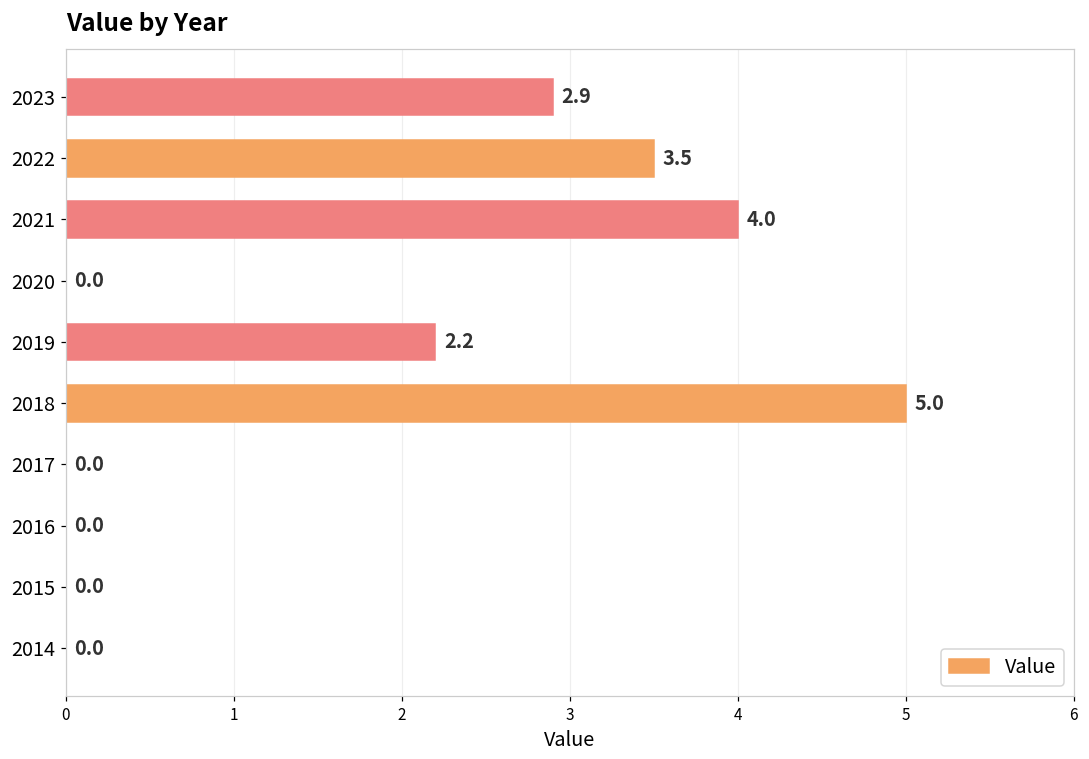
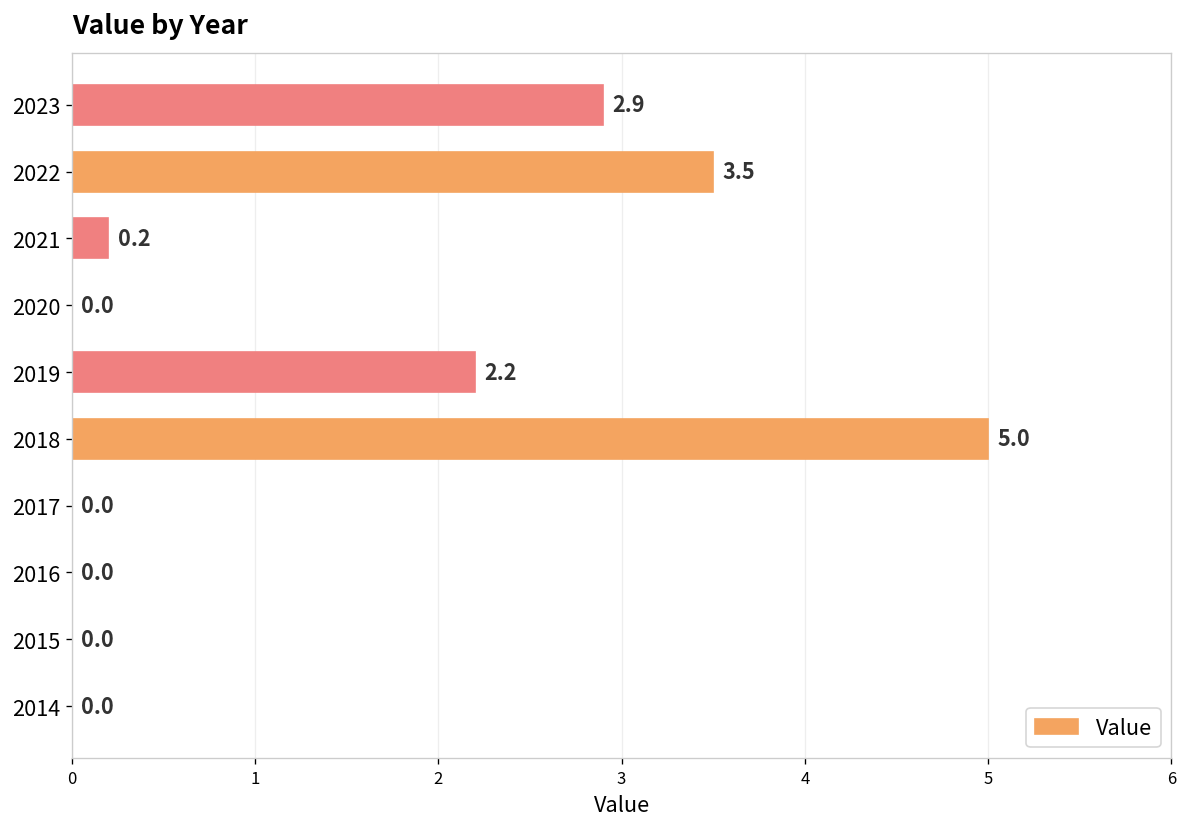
  {
    "2023": 2.9,
    "2022": 3.5,
-   "2021": 4.0,
+   "2021": 0.2,
    "2020": 0.0,
    "2019": 2.2,
    "2018": 5.0,
    "2017": 0.0,
    "2016": 0.0,
    "2015": 0.0,
    "2014": 0.0
  }
